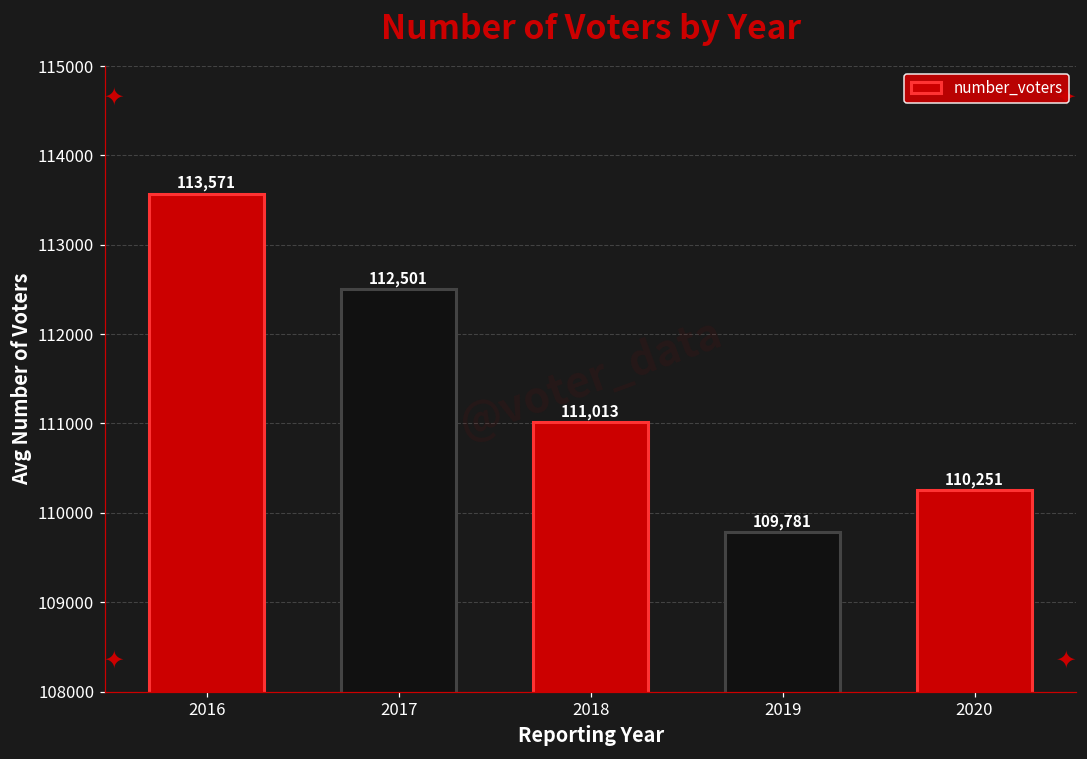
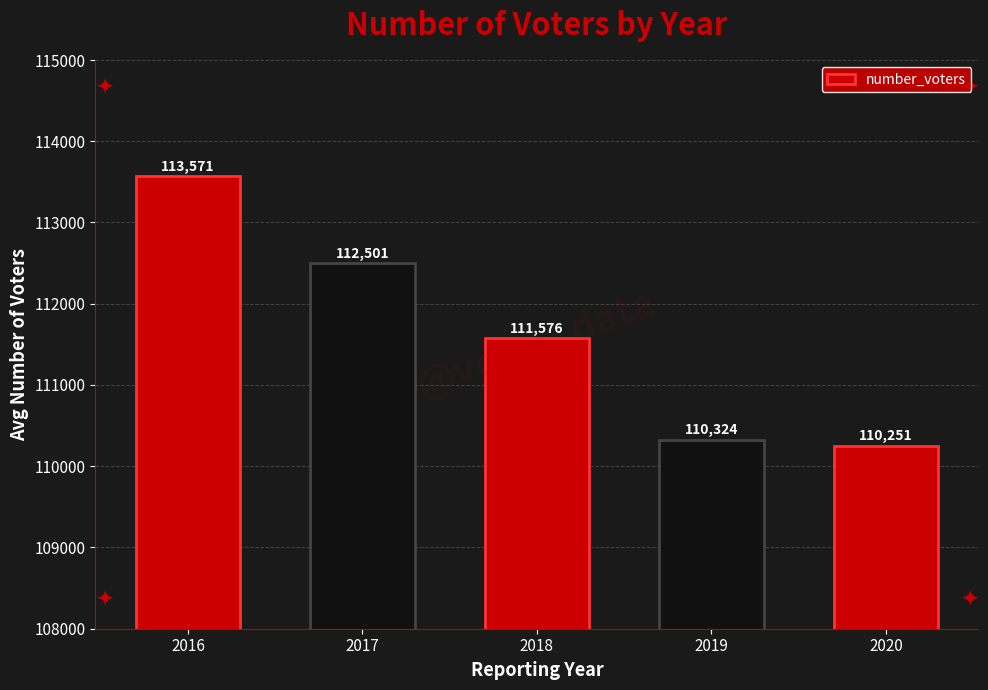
  {
    "2016": "113,571",
    "2017": "112,501",
-   "2018": "111,013",
-   "2019": "109,781",
+   "2018": "111,576",
+   "2019": "110,324",
    "2020": "110,251"
  }
